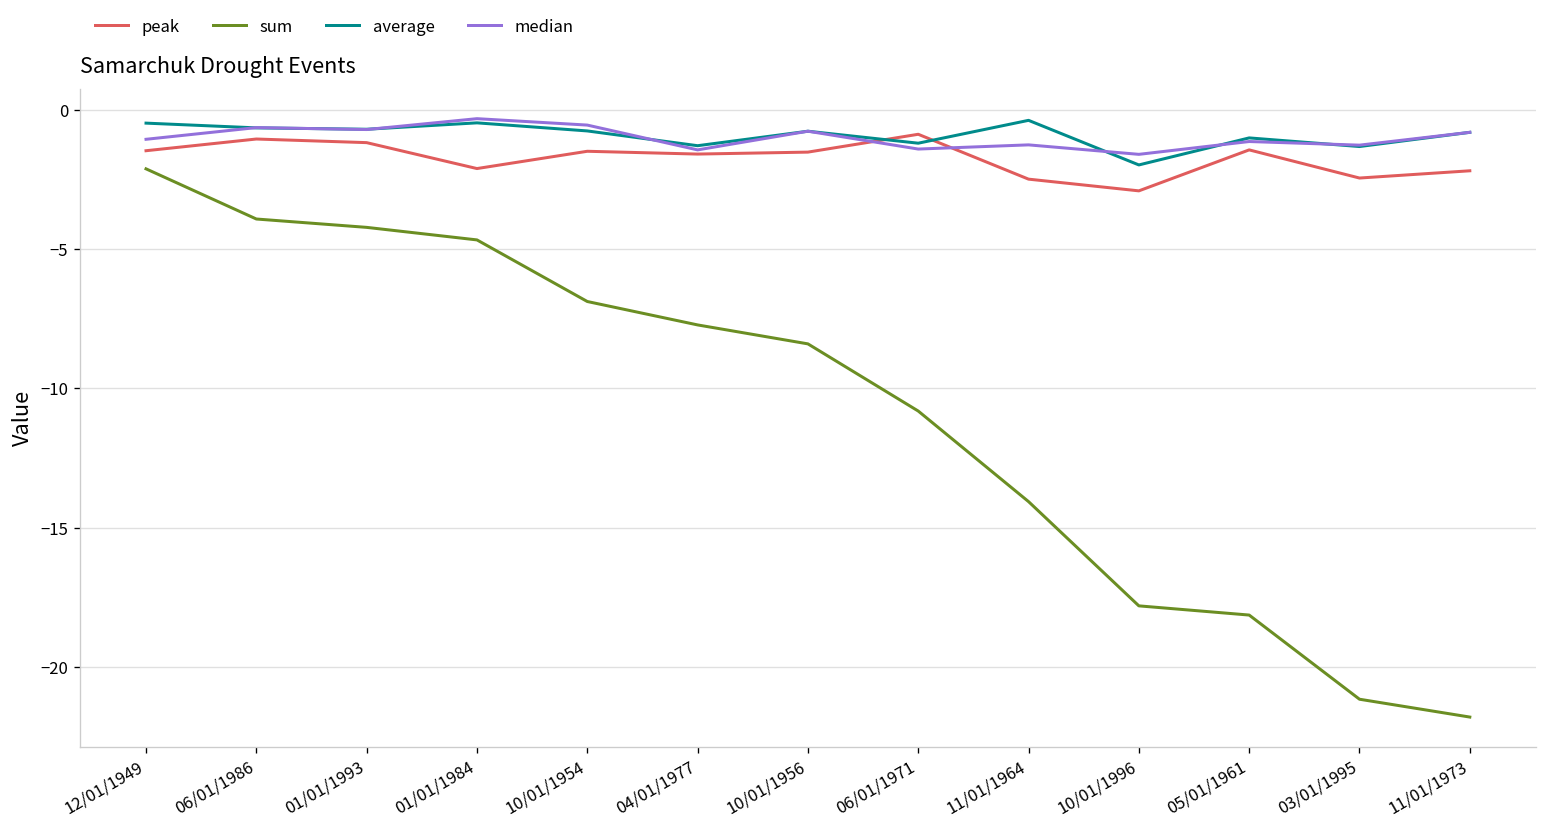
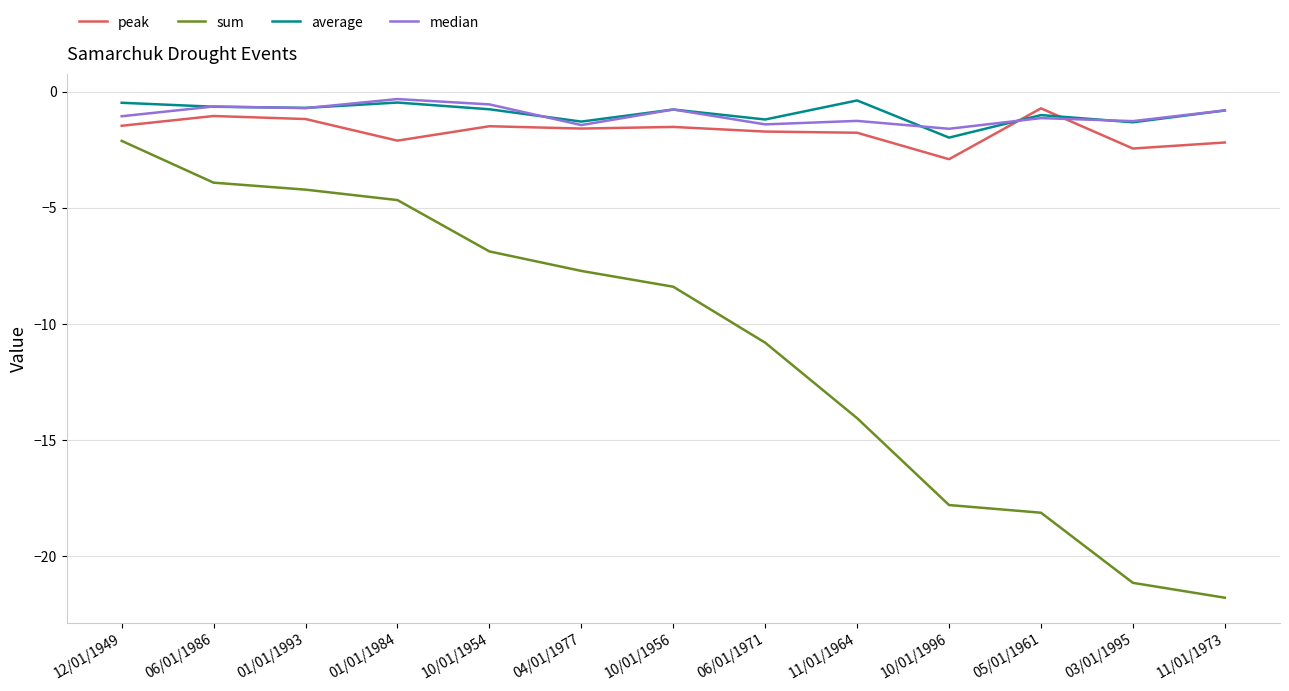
  {
    "peak": {
      "12/01/1949": -1.5,
      "06/01/1986": -1.1,
      "01/01/1993": -1.2,
      "01/01/1984": -2.1,
      "10/01/1954": -1.5,
      "04/01/1977": -1.6,
      "10/01/1956": -1.5,
-     "06/01/1971": -0.9,
-     "11/01/1964": -2.5,
+     "06/01/1971": -1.7,
+     "11/01/1964": -1.8,
      "10/01/1996": -2.9,
-     "05/01/1961": -1.4,
+     "05/01/1961": -0.7,
      "03/01/1995": -2.5,
      "11/01/1973": -2.2
    },
    "sum": {
      "12/01/1949": -2.1,
      "06/01/1986": -3.9,
      "01/01/1993": -4.2,
      "01/01/1984": -4.7,
      "10/01/1954": -6.9,
      "04/01/1977": -7.7,
      "10/01/1956": -8.4,
      "06/01/1971": -10.8,
      "11/01/1964": -14.1,
      "10/01/1996": -17.8,
      "05/01/1961": -18.1,
      "03/01/1995": -21.2,
      "11/01/1973": -21.8
    },
    "average": {
      "12/01/1949": -0.5,
      "01/01/1984": -0.5,
      "10/01/1954": -0.8,
      "04/01/1977": -1.3,
      "06/01/1971": -1.2,
      "11/01/1964": -0.4,
      "10/01/1996": -2.0,
      "05/01/1961": -1.0
    },
    "median": {
      "12/01/1949": -1.1,
      "01/01/1984": -0.3,
      "10/01/1954": -0.6,
      "04/01/1977": -1.4,
      "06/01/1971": -1.4,
      "11/01/1964": -1.3,
      "10/01/1996": -1.6,
      "05/01/1961": -1.1
    }
  }
